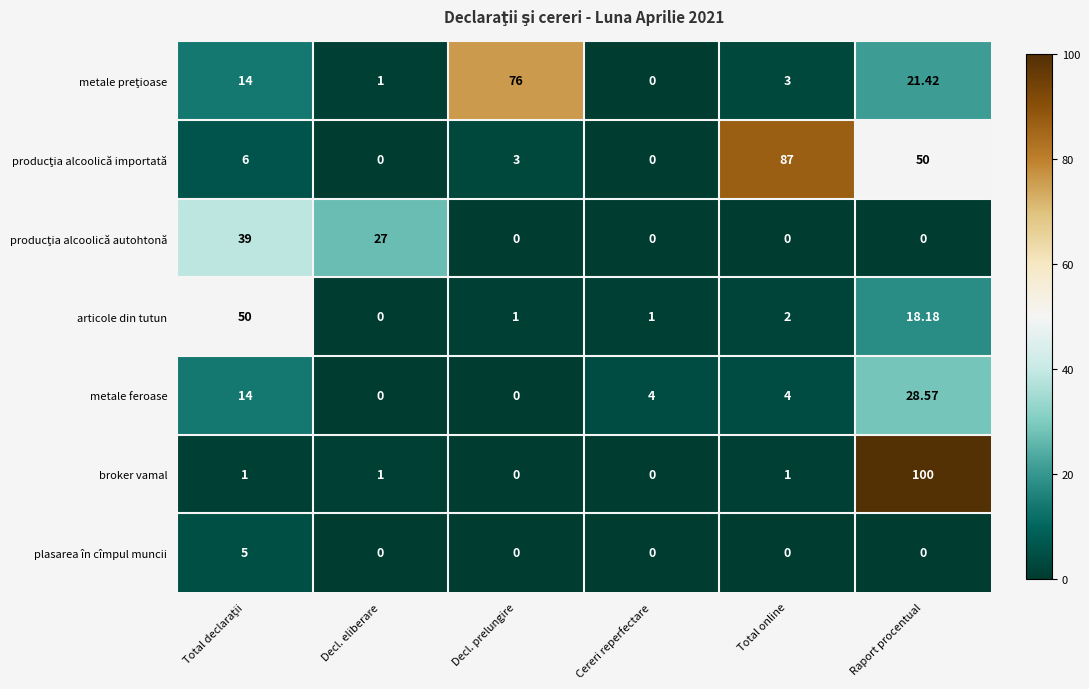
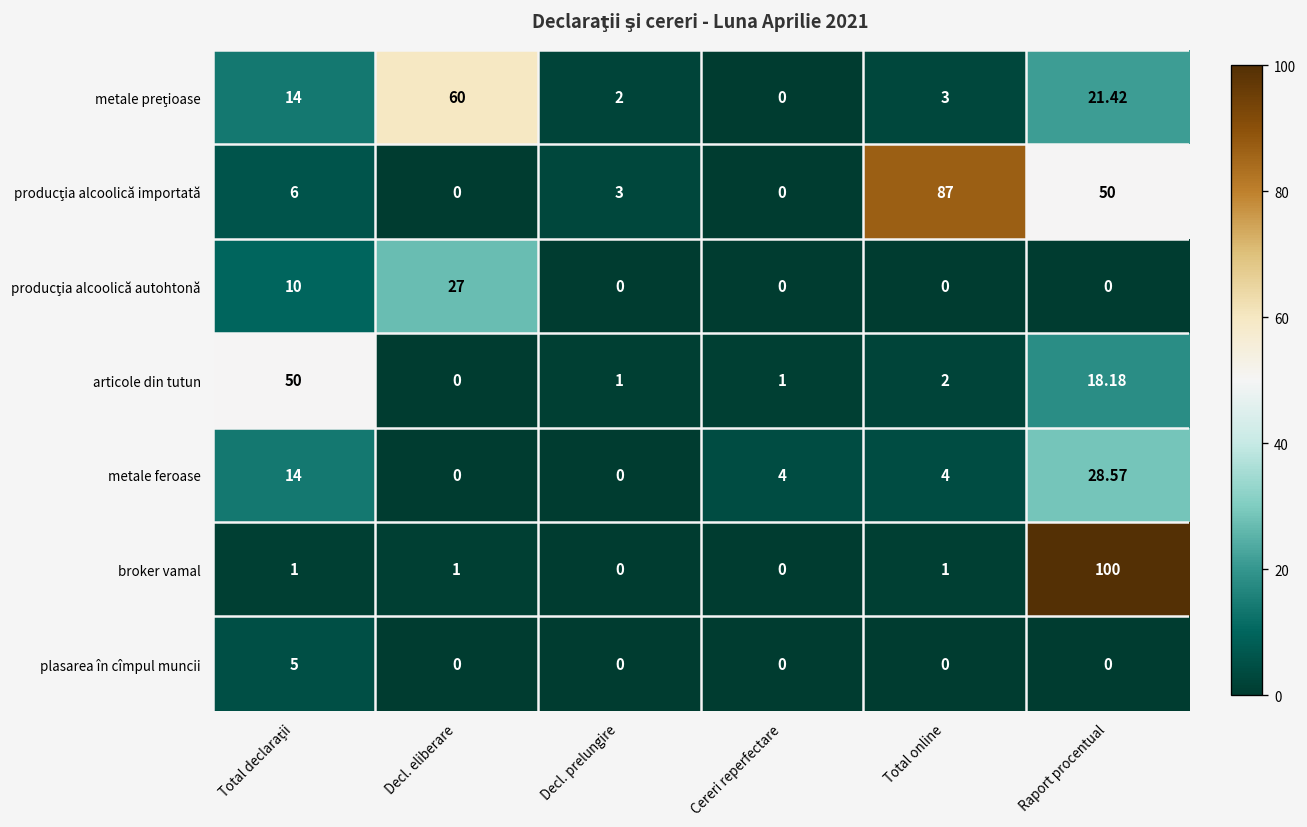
  {
    "metale preţioase": {
      "Total declaraţii": 14,
-     "Decl. eliberare": 1,
-     "Decl. prelungire": 76,
+     "Decl. eliberare": 60,
+     "Decl. prelungire": 2,
      "Cereri reperfectare": 0,
      "Total online": 3,
      "Raport procentual": 21.42
    },
    "producţia alcoolică importată": {
      "Total declaraţii": 6,
      "Decl. eliberare": 0,
      "Decl. prelungire": 3,
      "Cereri reperfectare": 0,
      "Total online": 87,
      "Raport procentual": 50
    },
    "producţia alcoolică autohtonă": {
-     "Total declaraţii": 39,
+     "Total declaraţii": 10,
      "Decl. eliberare": 27,
      "Decl. prelungire": 0,
      "Cereri reperfectare": 0,
      "Total online": 0,
      "Raport procentual": 0
    },
    "articole din tutun": {
      "Total declaraţii": 50,
      "Decl. eliberare": 0,
      "Decl. prelungire": 1,
      "Cereri reperfectare": 1,
      "Total online": 2,
      "Raport procentual": 18.18
    },
    "metale feroase": {
      "Total declaraţii": 14,
      "Decl. eliberare": 0,
      "Decl. prelungire": 0,
      "Cereri reperfectare": 4,
      "Total online": 4,
      "Raport procentual": 28.57
    },
    "broker vamal": {
      "Total declaraţii": 1,
      "Decl. eliberare": 1,
      "Decl. prelungire": 0,
      "Cereri reperfectare": 0,
      "Total online": 1,
      "Raport procentual": 100
    },
    "plasarea în cîmpul muncii": {
      "Total declaraţii": 5,
      "Decl. eliberare": 0,
      "Decl. prelungire": 0,
      "Cereri reperfectare": 0,
      "Total online": 0,
      "Raport procentual": 0
    }
  }
